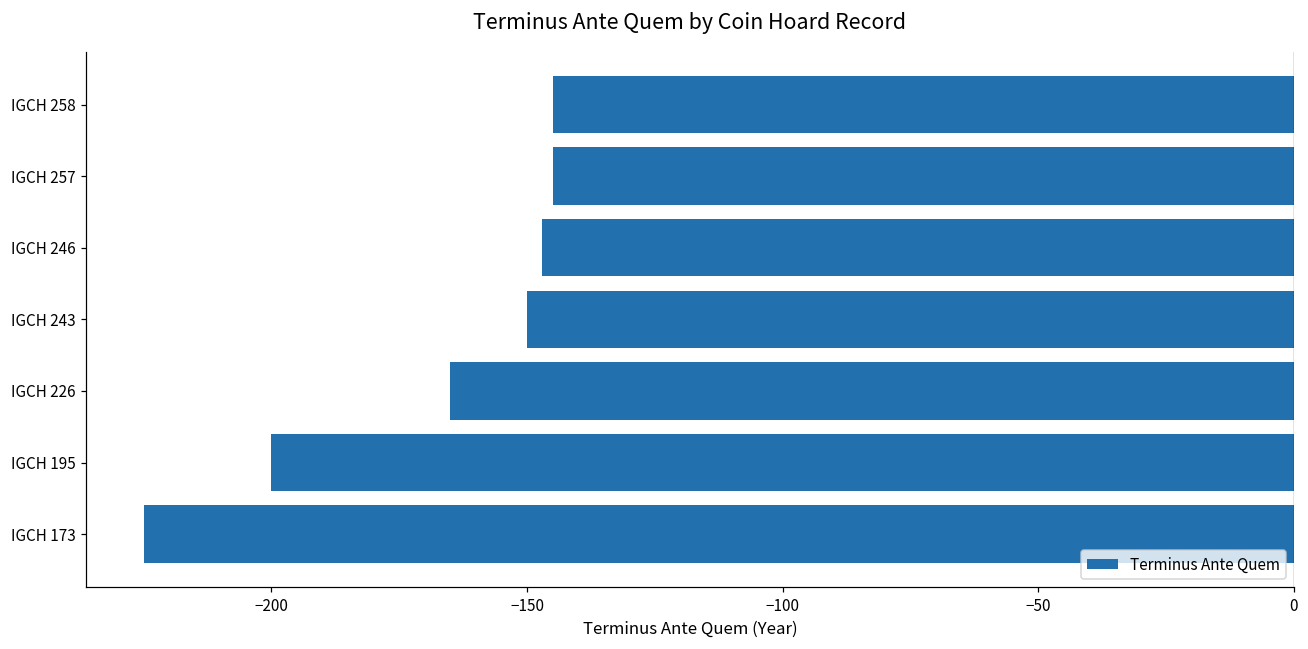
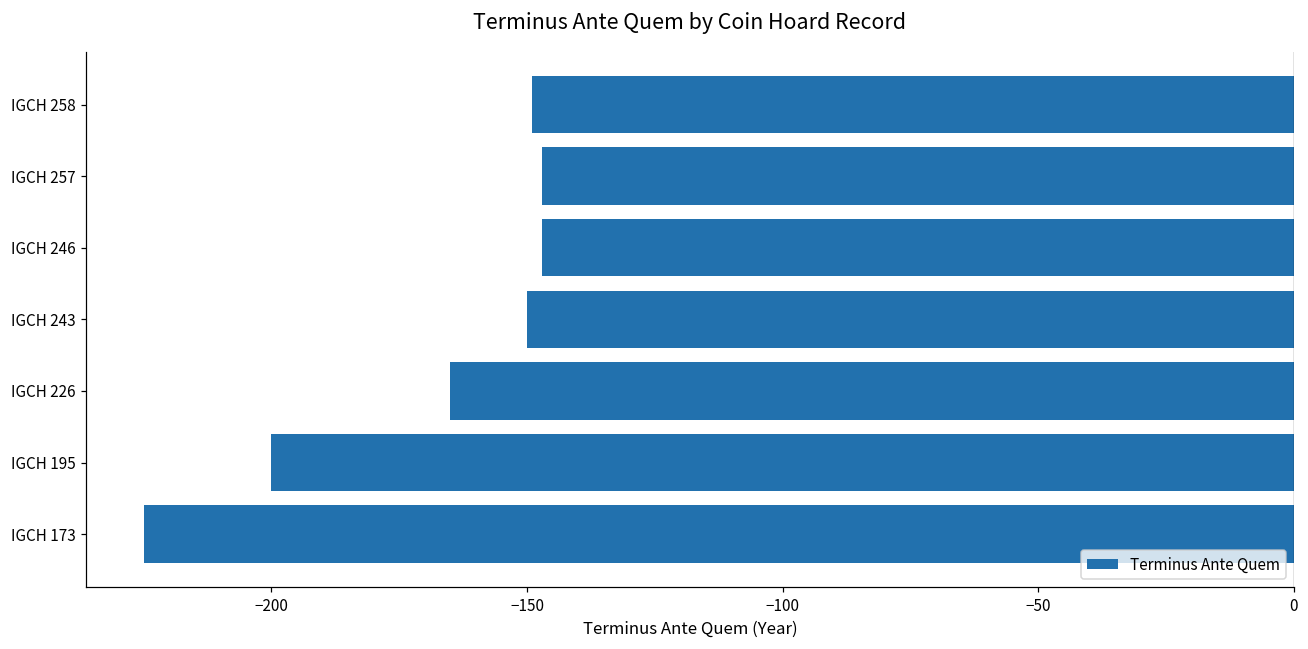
  {
-   "IGCH 258": -145,
-   "IGCH 257": -145,
+   "IGCH 258": -149,
+   "IGCH 257": -147,
    "IGCH 246": -147,
    "IGCH 243": -150,
    "IGCH 226": -165,
    "IGCH 195": -200,
    "IGCH 173": -225
  }
